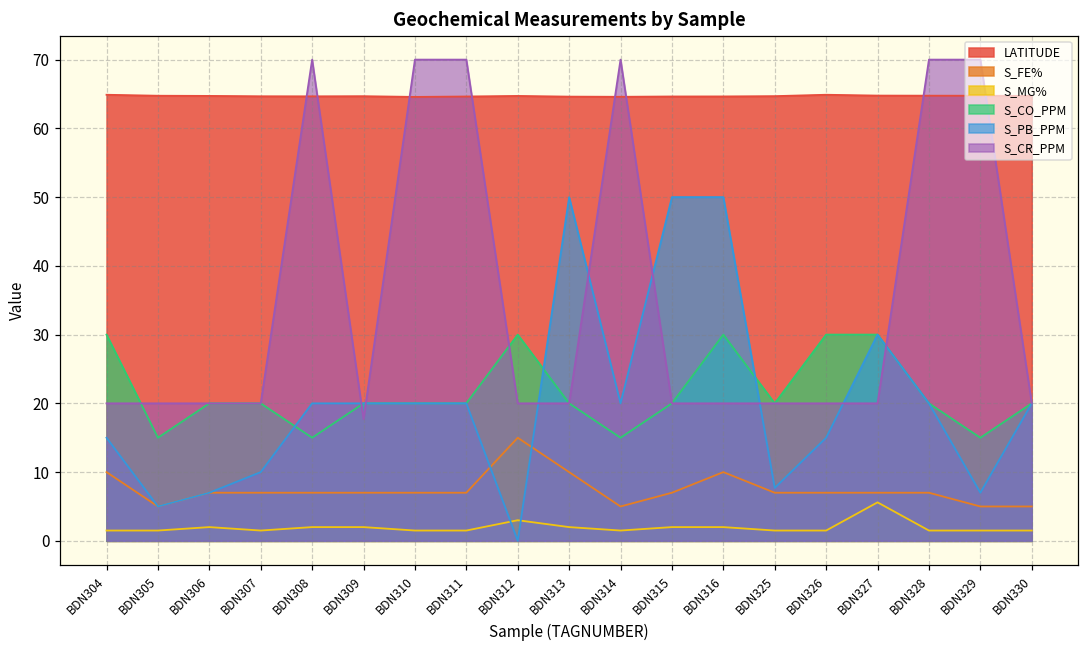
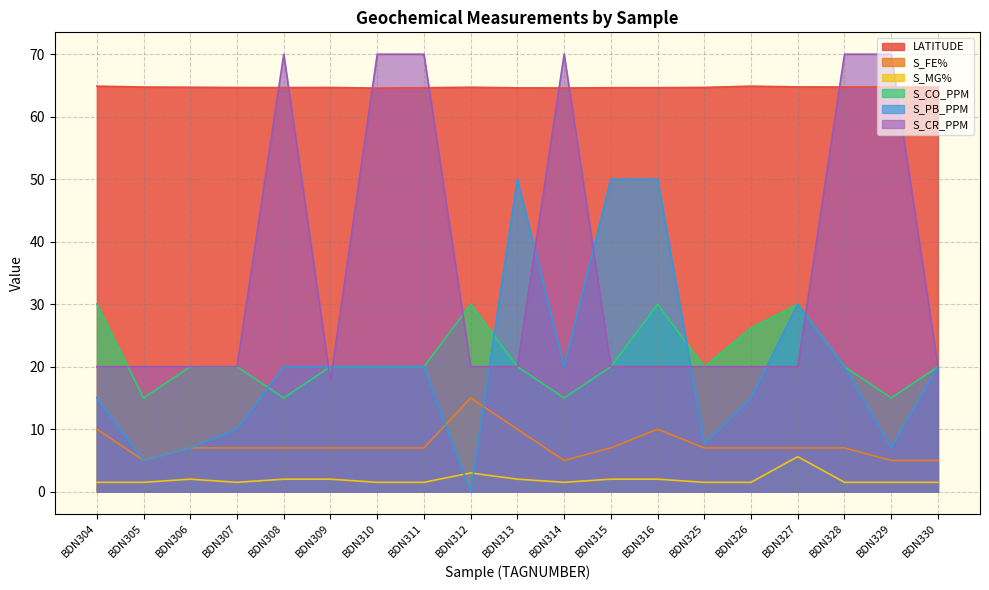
  {
    "S_MG%": {
      "BDN304": 2,
      "BDN305": 2,
      "BDN306": 2,
      "BDN307": 2,
      "BDN308": 2,
      "BDN309": 2,
      "BDN310": 2,
      "BDN311": 2,
      "BDN312": 3,
      "BDN313": 2,
      "BDN314": 2,
      "BDN315": 2,
      "BDN316": 2,
      "BDN325": 2,
      "BDN326": 2,
      "BDN327": 6,
      "BDN328": 2,
      "BDN329": 2,
      "BDN330": 2
    },
    "S_CO_PPM": {
      "BDN304": 30,
      "BDN305": 15,
      "BDN308": 15,
      "BDN312": 30,
      "BDN314": 15,
      "BDN316": 30,
-     "BDN326": 30,
+     "BDN326": 26,
      "BDN329": 15
    },
    "S_PB_PPM": {
      "BDN304": 15,
      "BDN307": 10,
      "BDN308": 20,
      "BDN312": 0,
      "BDN313": 50,
      "BDN314": 20,
      "BDN315": 50,
      "BDN316": 50,
      "BDN325": 8,
      "BDN326": 15,
      "BDN329": 7
    },
    "S_CR_PPM": {
      "BDN304": 20,
      "BDN305": 20,
      "BDN308": 70,
      "BDN309": 18,
      "BDN310": 70,
      "BDN311": 70,
      "BDN312": 20,
      "BDN314": 70,
      "BDN316": 20,
      "BDN326": 20,
      "BDN327": 20,
      "BDN328": 70
    }
  }
